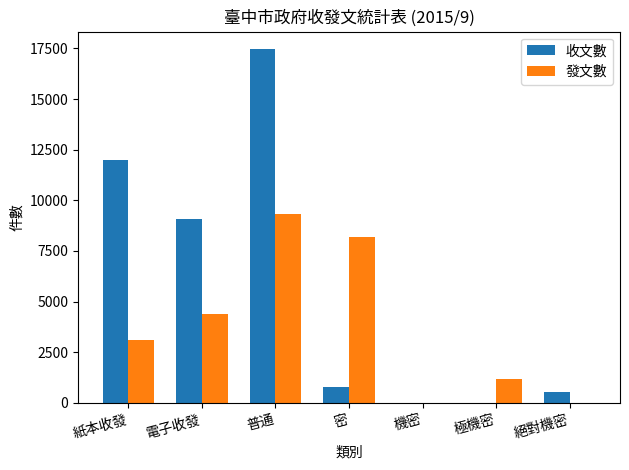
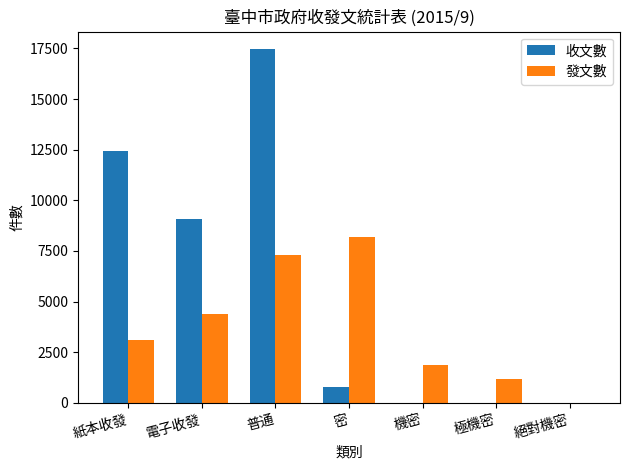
  {
    "收文數": {
-     "紙本收發": 12000,
+     "紙本收發": 12400,
      "電子收發": 9100,
      "普通": 17500,
      "密": 800,
      "機密": 0,
      "極機密": 0,
-     "絕對機密": 500
+     "絕對機密": 0
    },
    "發文數": {
      "紙本收發": 3100,
      "電子收發": 4400,
-     "普通": 9300,
+     "普通": 7300,
      "密": 8200,
-     "機密": 0,
+     "機密": 1900,
      "極機密": 1200,
      "絕對機密": 0
    }
  }
